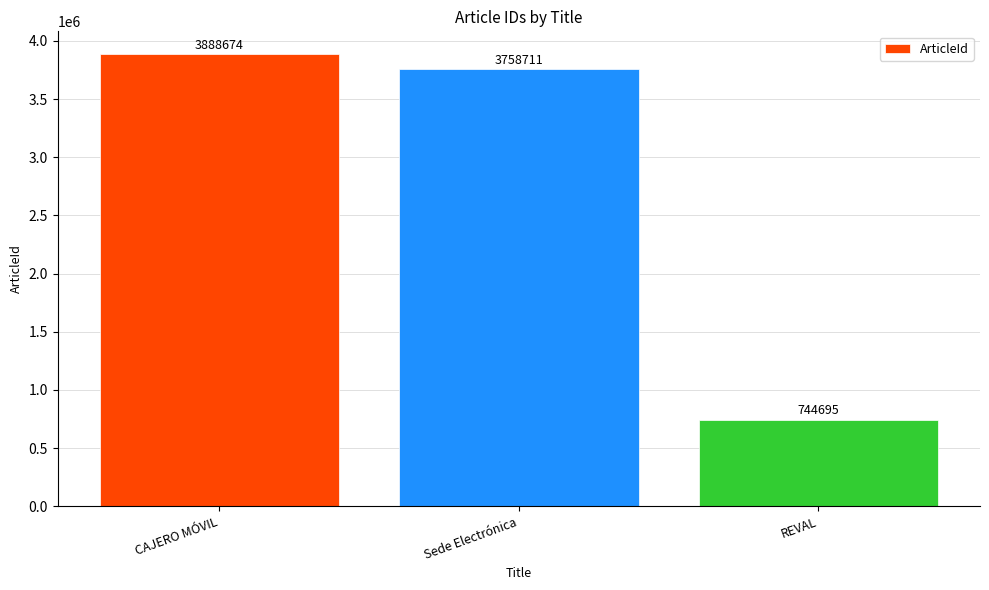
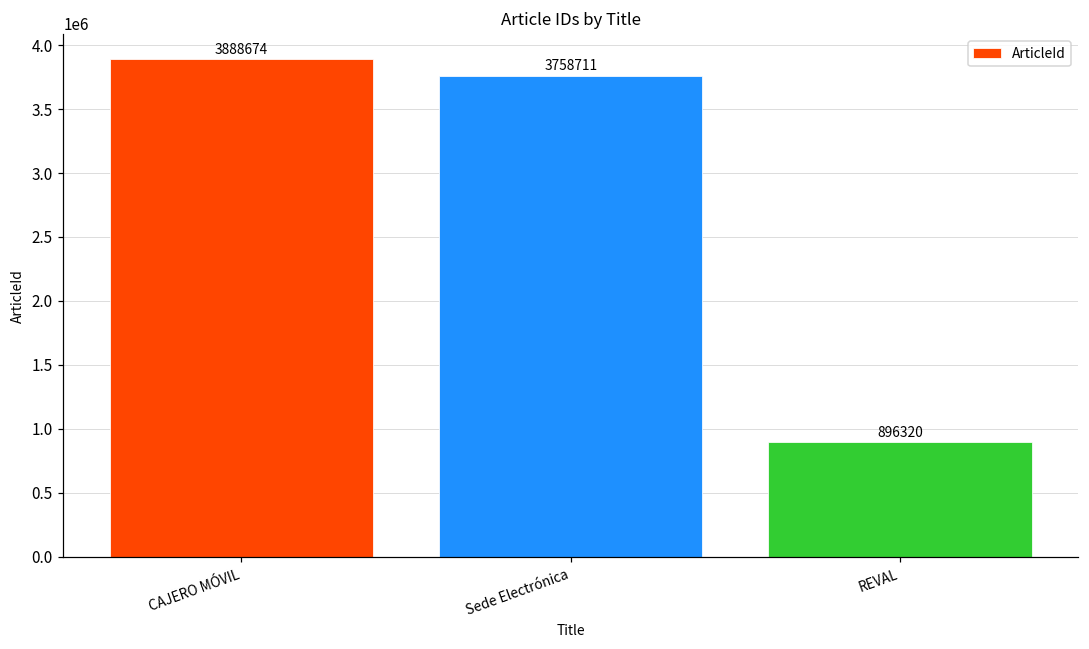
  {
    "CAJERO MÓVIL": 3888674,
    "Sede Electrónica": 3758711,
-   "REVAL": 744695
+   "REVAL": 896320
  }
